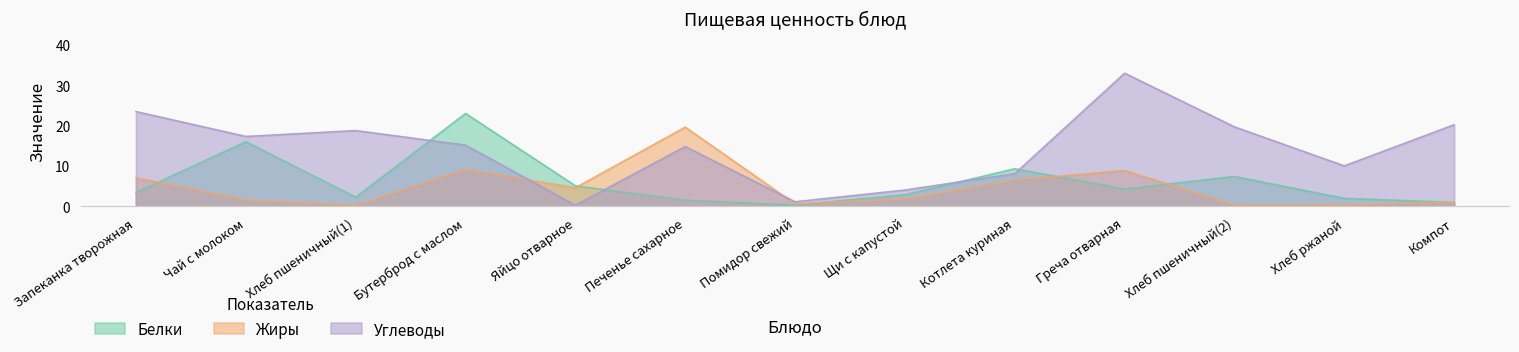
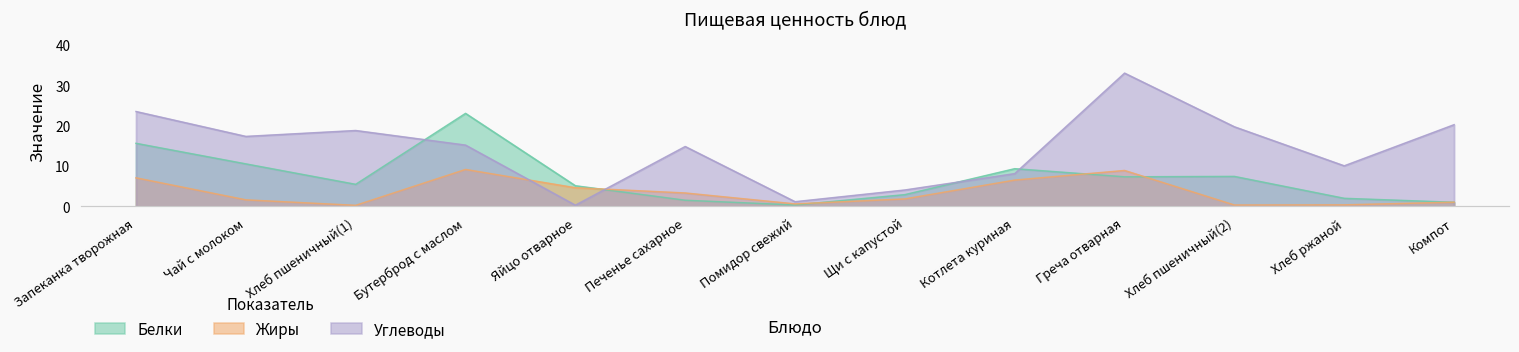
  {
    "Белки": {
-     "Запеканка творожная": 3,
-     "Чай с молоком": 16,
-     "Хлеб пшеничный(1)": 2,
+     "Запеканка творожная": 16,
+     "Чай с молоком": 11,
+     "Хлеб пшеничный(1)": 5,
      "Бутерброд с маслом": 23,
      "Печенье сахарное": 2,
      "Щи с капустой": 3,
      "Котлета куриная": 9,
-     "Греча отварная": 4,
+     "Греча отварная": 7,
      "Хлеб пшеничный(2)": 7,
      "Хлеб ржаной": 2
    },
    "Жиры": {
      "Запеканка творожная": 7,
      "Чай с молоком": 2,
      "Хлеб пшеничный(1)": 0,
      "Бутерброд с маслом": 9,
-     "Печенье сахарное": 20,
+     "Печенье сахарное": 3,
      "Щи с капустой": 2,
      "Котлета куриная": 6,
      "Греча отварная": 9,
      "Хлеб пшеничный(2)": 0,
      "Хлеб ржаной": 0
    },
    "Углеводы": {
      "Запеканка творожная": 23,
      "Чай с молоком": 17,
      "Хлеб пшеничный(1)": 19,
      "Бутерброд с маслом": 15,
      "Яйцо отварное": 0,
      "Печенье сахарное": 15,
      "Щи с капустой": 4,
      "Котлета куриная": 8,
      "Греча отварная": 33,
      "Хлеб пшеничный(2)": 20,
      "Хлеб ржаной": 10,
      "Компот": 20
    }
  }
